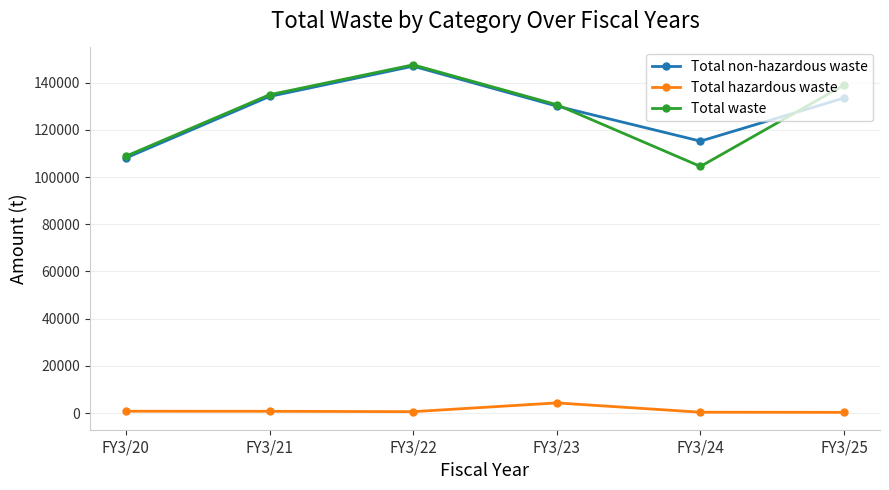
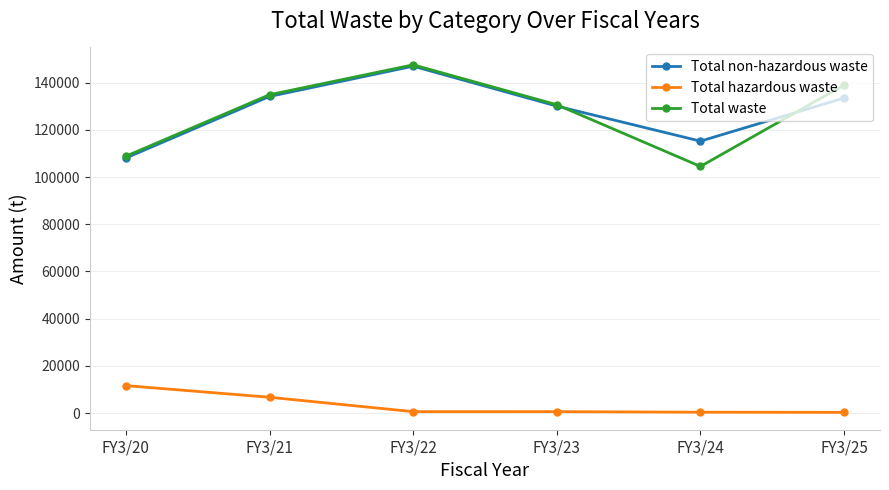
  {
    "Total non-hazardous waste": {
      "FY3/24": 115000
    },
    "Total hazardous waste": {
-     "FY3/20": 1000,
-     "FY3/21": 1000,
+     "FY3/20": 12000,
+     "FY3/21": 7000,
      "FY3/22": 1000,
-     "FY3/23": 4000,
+     "FY3/23": 1000,
      "FY3/24": 0,
      "FY3/25": 0
    },
    "Total waste": {
      "FY3/24": 105000
    }
  }
